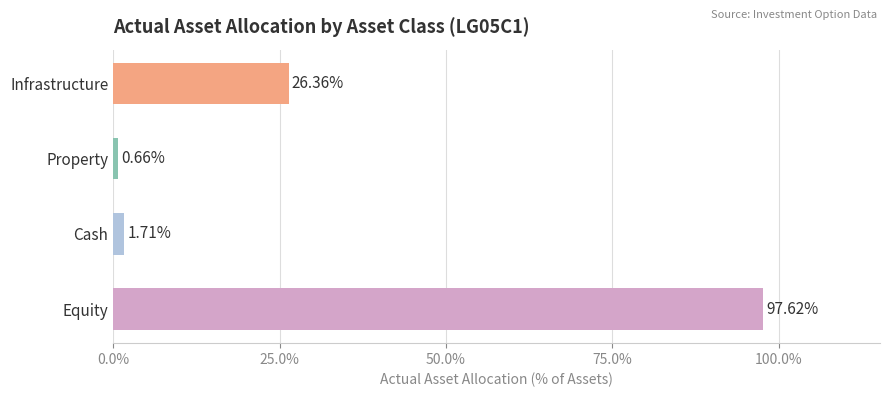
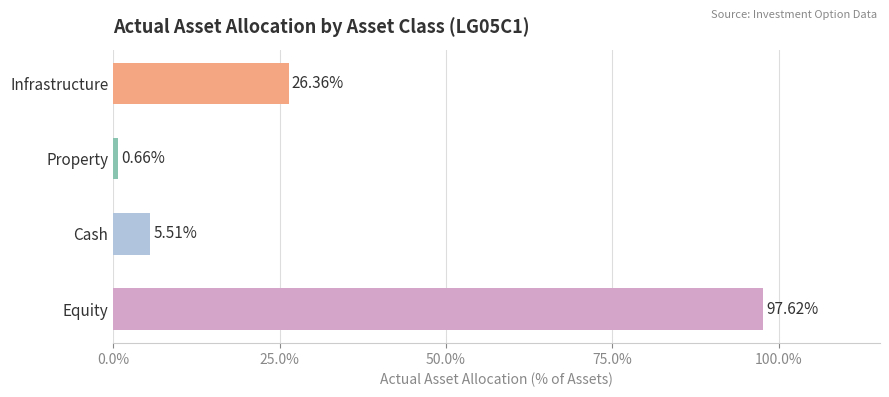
  {
    "Infrastructure": "26.36%",
    "Property": "0.66%",
-   "Cash": "1.71%",
+   "Cash": "5.51%",
    "Equity": "97.62%"
  }
